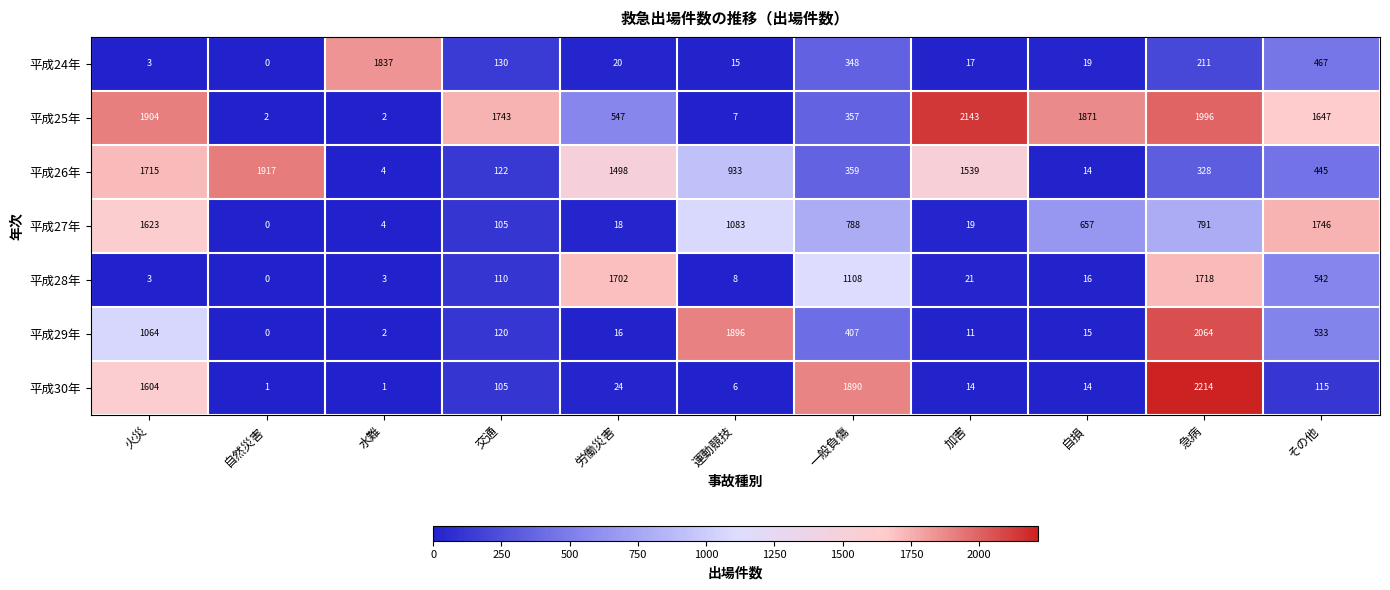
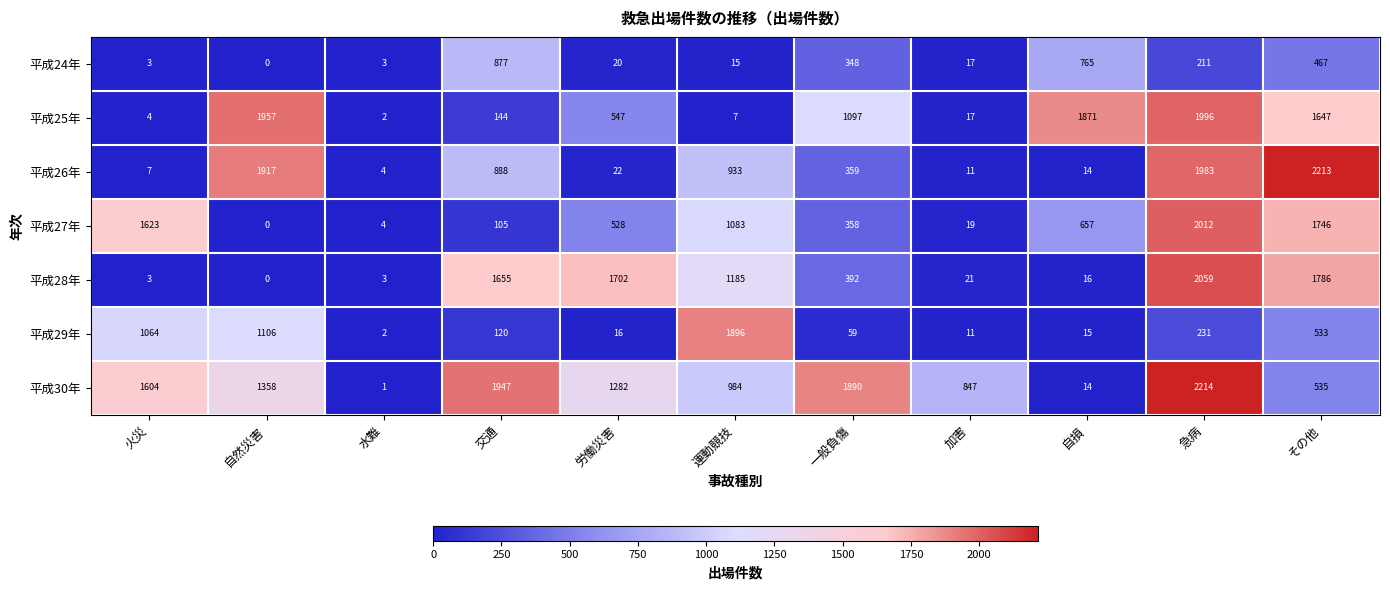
  {
    "平成24年": {
      "火災": 3,
      "自然災害": 0,
-     "水難": 1837,
-     "交通": 130,
+     "水難": 3,
+     "交通": 877,
      "労働災害": 20,
      "運動競技": 15,
      "一般負傷": 348,
      "加害": 17,
-     "自損": 19,
+     "自損": 765,
      "急病": 211,
      "その他": 467
    },
    "平成25年": {
-     "火災": 1904,
-     "自然災害": 2,
+     "火災": 4,
+     "自然災害": 1957,
      "水難": 2,
-     "交通": 1743,
+     "交通": 144,
      "労働災害": 547,
      "運動競技": 7,
-     "一般負傷": 357,
-     "加害": 2143,
+     "一般負傷": 1097,
+     "加害": 17,
      "自損": 1871,
      "急病": 1996,
      "その他": 1647
    },
    "平成26年": {
-     "火災": 1715,
+     "火災": 7,
      "自然災害": 1917,
      "水難": 4,
-     "交通": 122,
-     "労働災害": 1498,
+     "交通": 888,
+     "労働災害": 22,
      "運動競技": 933,
      "一般負傷": 359,
-     "加害": 1539,
+     "加害": 11,
      "自損": 14,
-     "急病": 328,
-     "その他": 445
+     "急病": 1983,
+     "その他": 2213
    },
    "平成27年": {
      "火災": 1623,
      "自然災害": 0,
      "水難": 4,
      "交通": 105,
-     "労働災害": 18,
+     "労働災害": 528,
      "運動競技": 1083,
-     "一般負傷": 788,
+     "一般負傷": 358,
      "加害": 19,
      "自損": 657,
-     "急病": 791,
+     "急病": 2012,
      "その他": 1746
    },
    "平成28年": {
      "火災": 3,
      "自然災害": 0,
      "水難": 3,
-     "交通": 110,
+     "交通": 1655,
      "労働災害": 1702,
-     "運動競技": 8,
-     "一般負傷": 1108,
+     "運動競技": 1185,
+     "一般負傷": 392,
      "加害": 21,
      "自損": 16,
-     "急病": 1718,
-     "その他": 542
+     "急病": 2059,
+     "その他": 1786
    },
    "平成29年": {
      "火災": 1064,
-     "自然災害": 0,
+     "自然災害": 1106,
      "水難": 2,
      "交通": 120,
      "労働災害": 16,
      "運動競技": 1896,
-     "一般負傷": 407,
+     "一般負傷": 59,
      "加害": 11,
      "自損": 15,
-     "急病": 2064,
+     "急病": 231,
      "その他": 533
    },
    "平成30年": {
      "火災": 1604,
-     "自然災害": 1,
+     "自然災害": 1358,
      "水難": 1,
-     "交通": 105,
-     "労働災害": 24,
-     "運動競技": 6,
+     "交通": 1947,
+     "労働災害": 1282,
+     "運動競技": 984,
      "一般負傷": 1890,
-     "加害": 14,
+     "加害": 847,
      "自損": 14,
      "急病": 2214,
-     "その他": 115
+     "その他": 535
    }
  }
